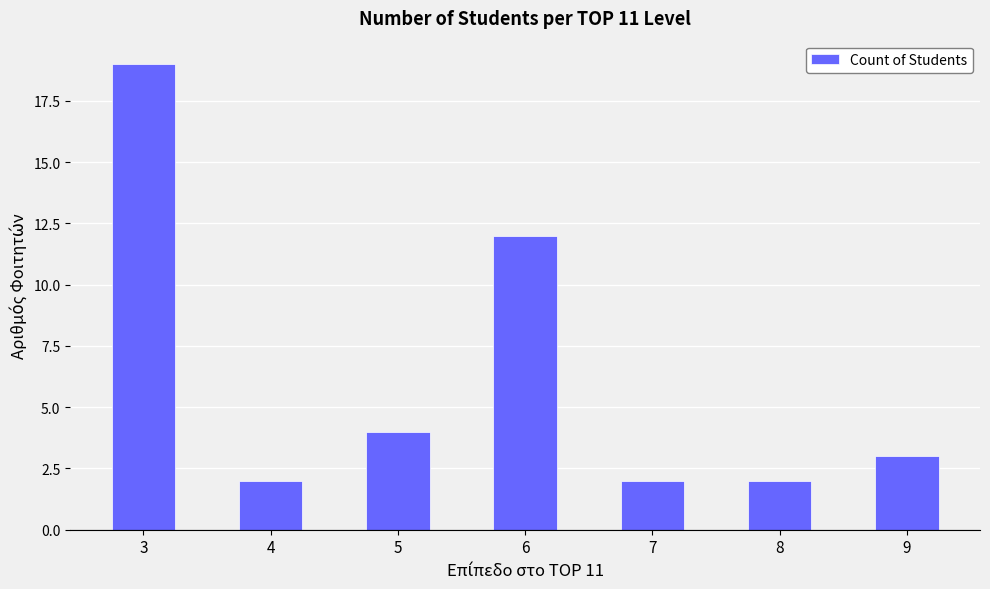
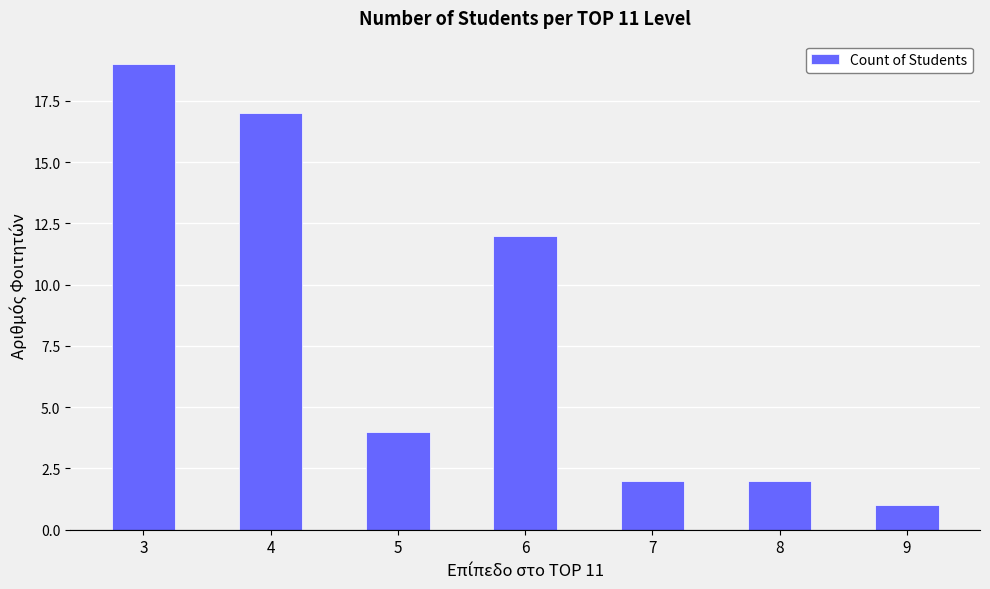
  {
    "3": 19,
-   "4": 2,
+   "4": 17,
    "5": 4,
    "6": 12,
    "7": 2,
    "8": 2,
-   "9": 3
+   "9": 1
  }
